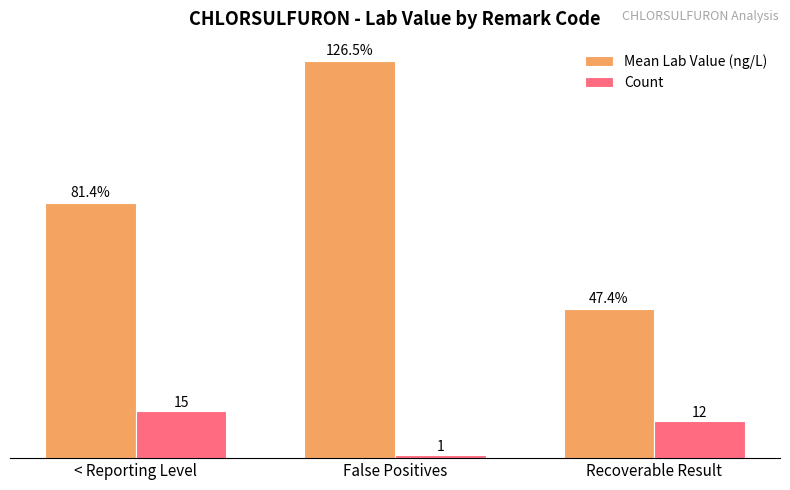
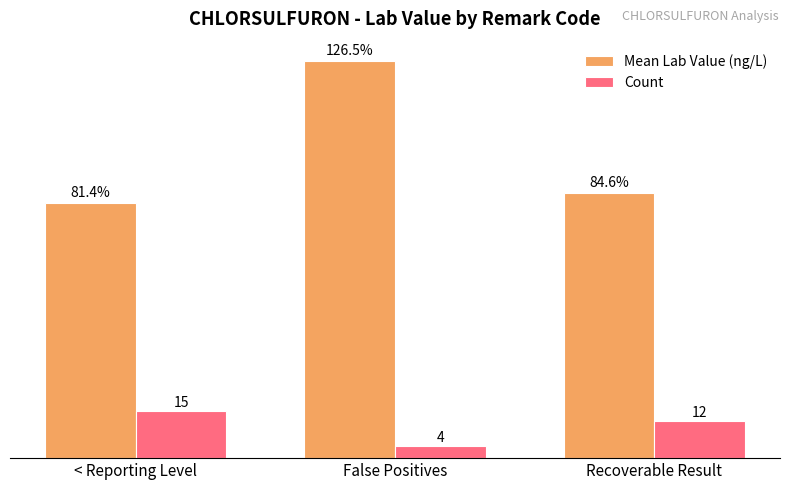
  {
    "Mean Lab Value (ng/L)": {
      "< Reporting Level": "81.4%",
      "False Positives": "126.5%",
-     "Recoverable Result": "47.4%"
+     "Recoverable Result": "84.6%"
    },
    "Count": {
      "< Reporting Level": "15",
-     "False Positives": "1",
+     "False Positives": "4",
      "Recoverable Result": "12"
    }
  }
